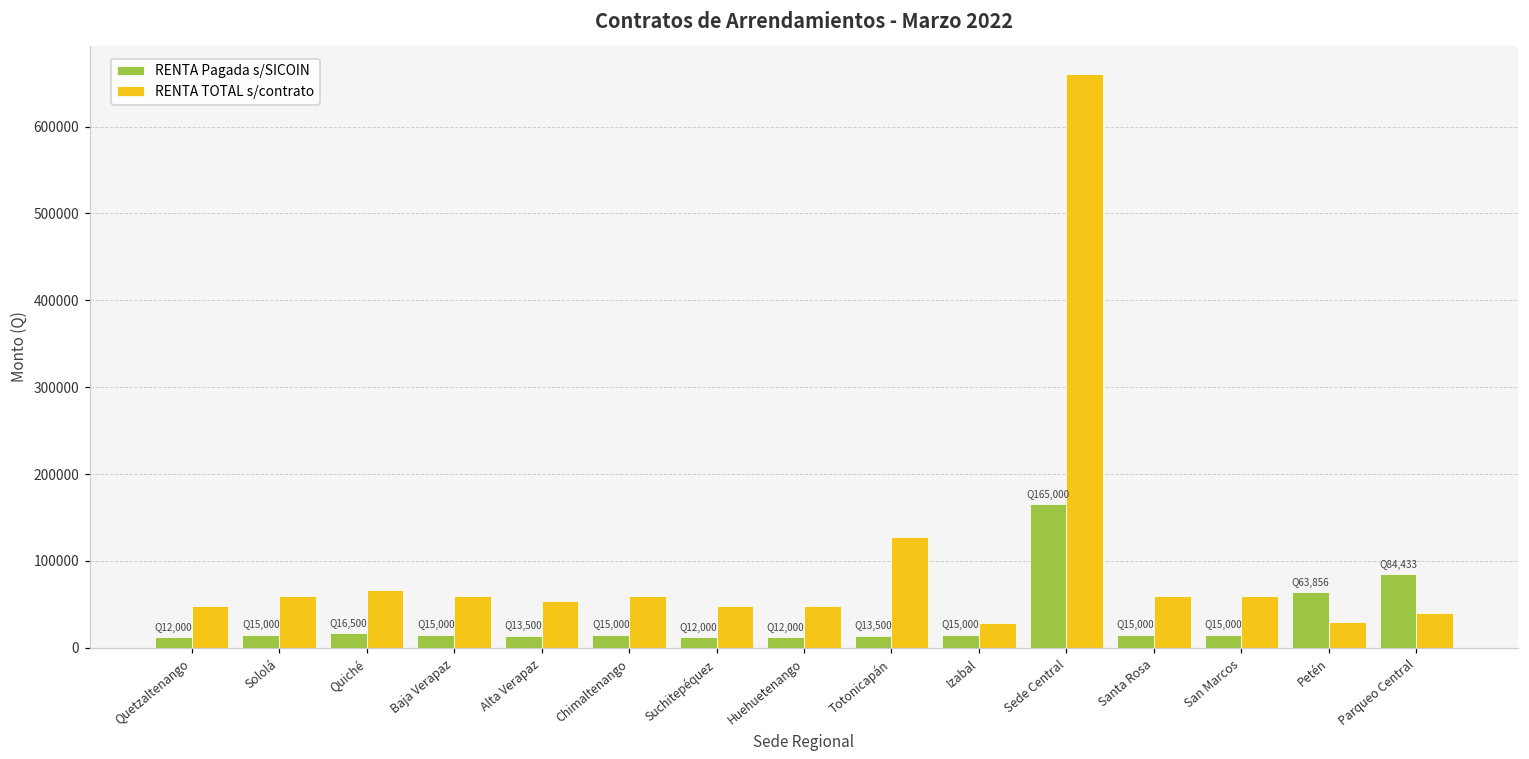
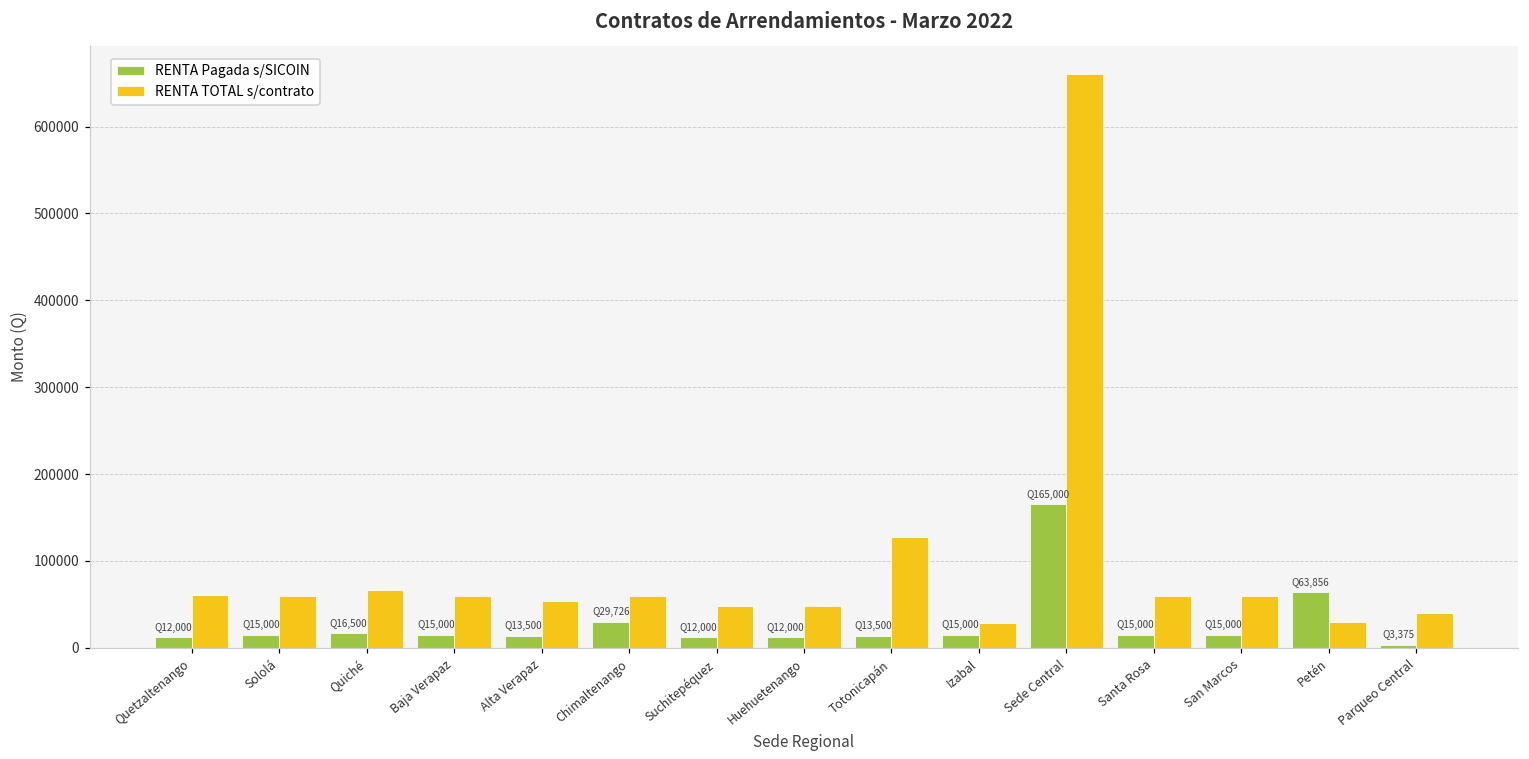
  {
    "RENTA Pagada s/SICOIN": {
-     "Chimaltenango": "15,000",
-     "Parqueo Central": "84,433"
+     "Chimaltenango": "29,726",
+     "Parqueo Central": "3,375"
    },
    "RENTA TOTAL s/contrato": {
-     "Quetzaltenango": "50000",
+     "Quetzaltenango": "60000",
      "Sololá": "60000",
      "Quiché": "70000",
      "Baja Verapaz": "60000",
      "Alta Verapaz": "50000",
      "Chimaltenango": "60000",
      "Suchitepéquez": "50000",
      "Huehuetenango": "50000",
      "Totonicapán": "130000",
      "Izabal": "30000",
      "Sede Central": "660000",
      "Santa Rosa": "60000",
      "San Marcos": "60000",
      "Petén": "30000",
      "Parqueo Central": "40000"
    }
  }
